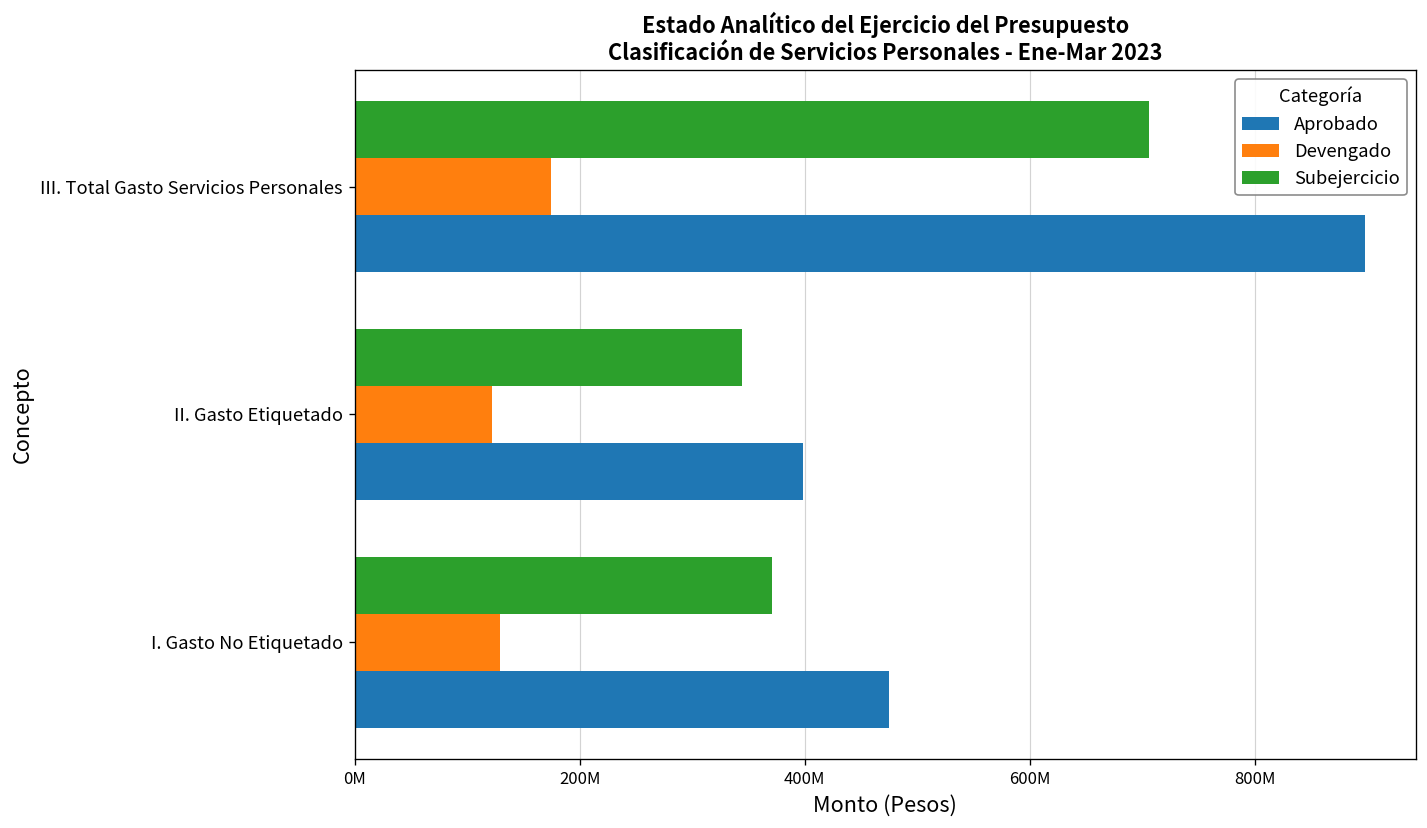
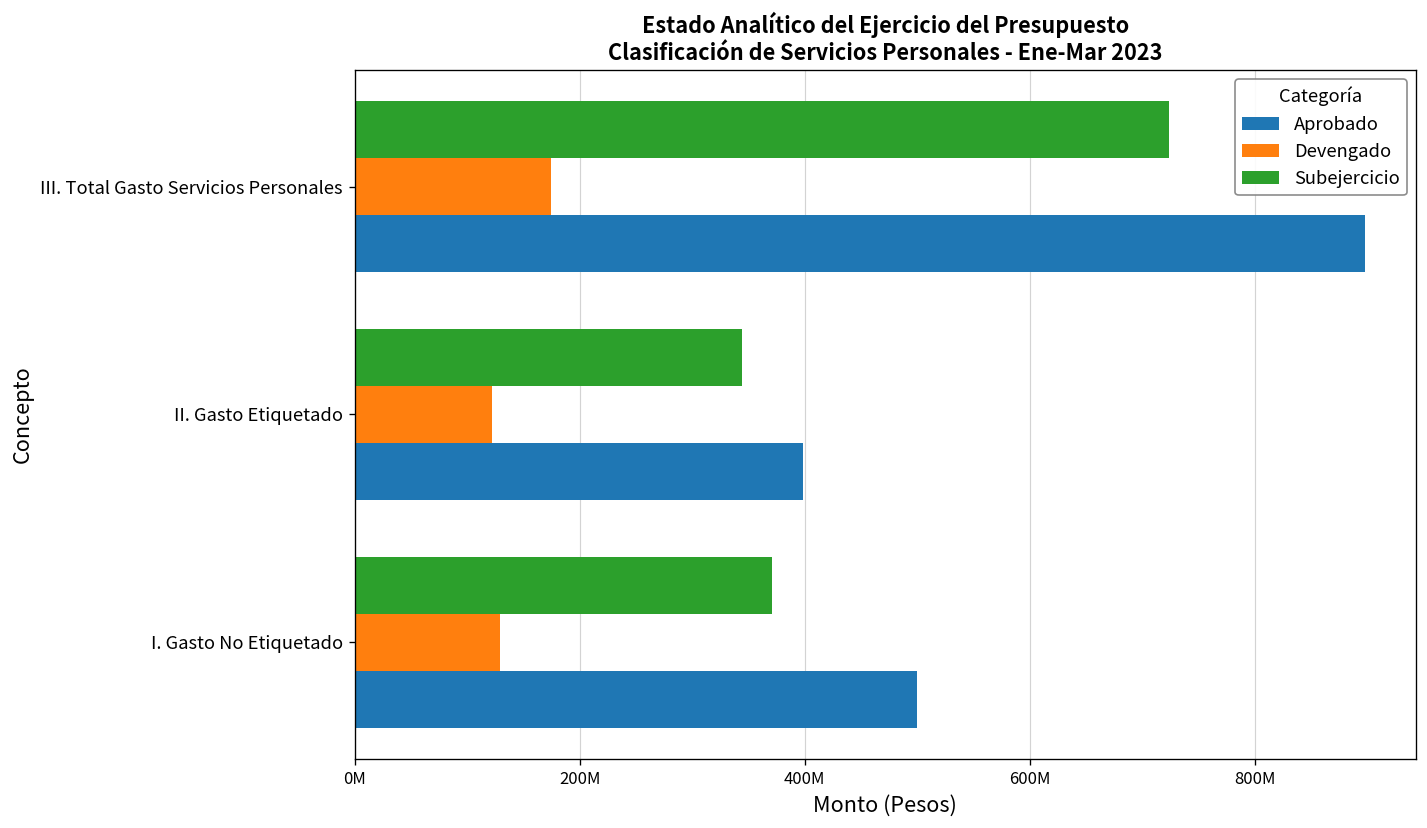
  {
    "Aprobado": {
      "III. Total Gasto Servicios Personales": 900000000,
      "II. Gasto Etiquetado": 400000000,
-     "I. Gasto No Etiquetado": 480000000
+     "I. Gasto No Etiquetado": 500000000
    },
    "Devengado": {
      "III. Total Gasto Servicios Personales": 170000000,
      "II. Gasto Etiquetado": 120000000,
      "I. Gasto No Etiquetado": 130000000
    },
    "Subejercicio": {
-     "III. Total Gasto Servicios Personales": 710000000,
+     "III. Total Gasto Servicios Personales": 720000000,
      "II. Gasto Etiquetado": 340000000,
      "I. Gasto No Etiquetado": 370000000
    }
  }
